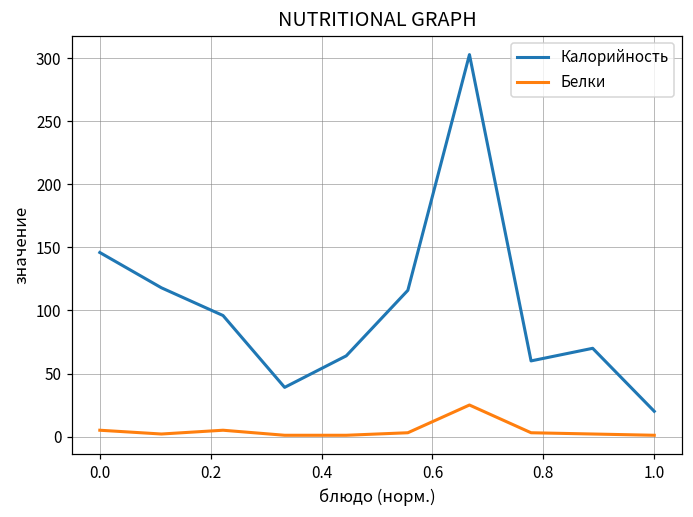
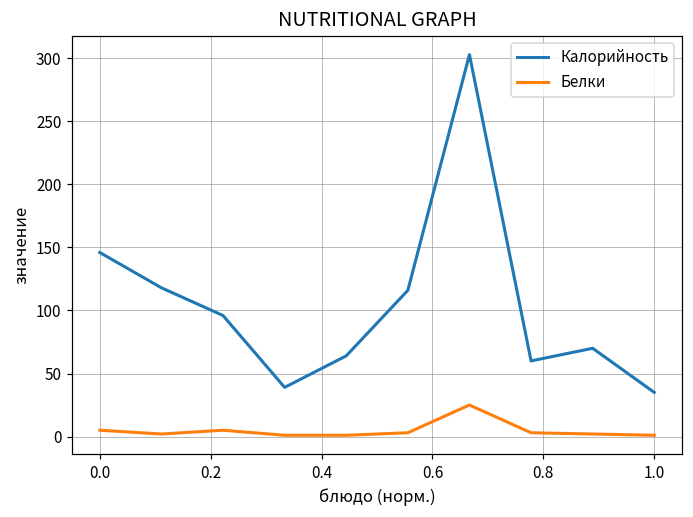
  {
    "Калорийность": {
      "0.0": 146,
-     "1.0": 20
+     "1.0": 35
    },
    "Белки": {
      "0.0": 5,
      "1.0": 1
    }
  }
